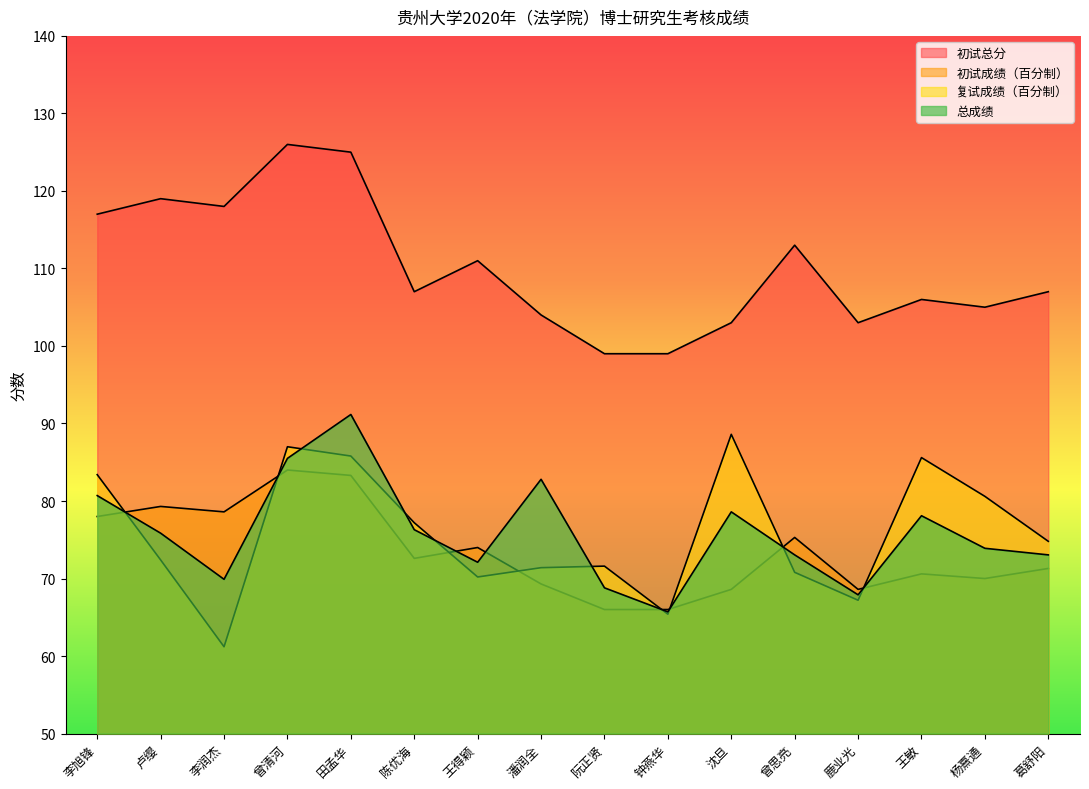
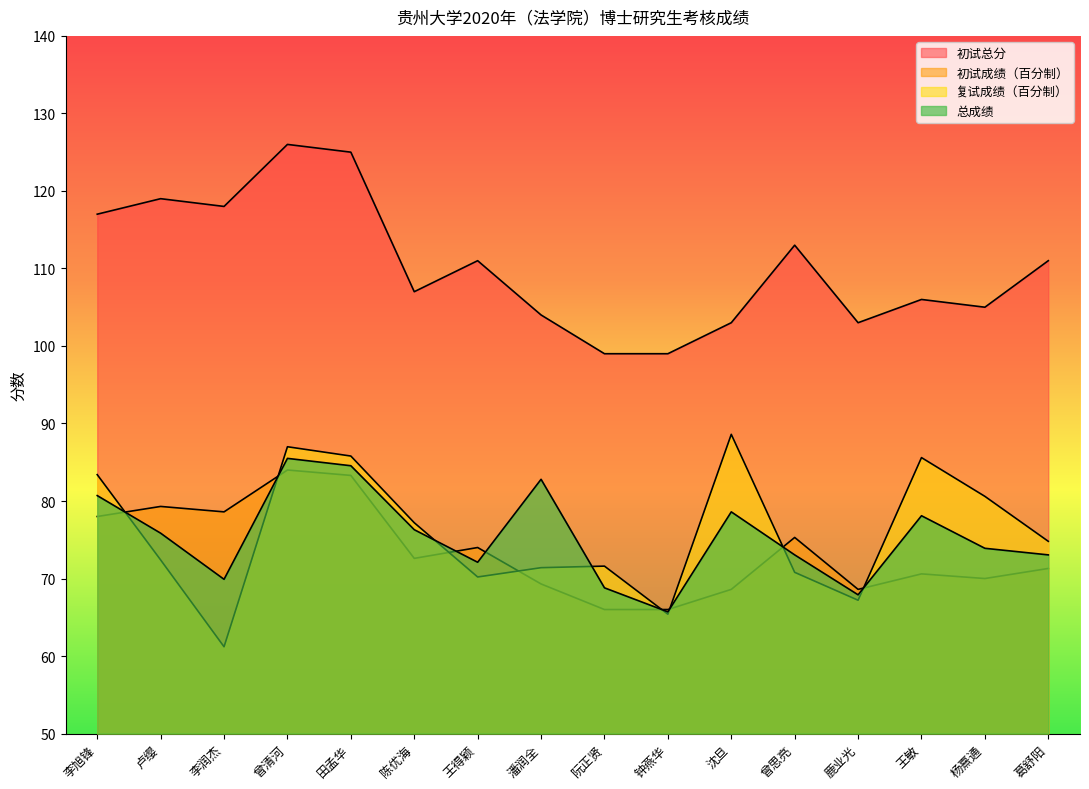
  {
    "初试总分": {
      "李旭锋": 117,
      "卢缨": 119,
      "李润杰": 118,
      "曾清河": 126,
      "田孟华": 125,
      "陈优海": 107,
      "王得颖": 111,
      "潘润全": 104,
      "阮正贤": 99,
      "钟燕华": 99,
      "沈旦": 103,
      "曾思亮": 113,
      "鹿业光": 103,
      "王敏": 106,
      "杨熹通": 105,
-     "葛舒阳": 107
+     "葛舒阳": 111
    },
    "总成绩": {
      "李旭锋": 81,
      "卢缨": 76,
      "李润杰": 70,
      "曾清河": 86,
-     "田孟华": 91,
+     "田孟华": 85,
      "陈优海": 76,
      "王得颖": 72,
      "潘润全": 83,
      "阮正贤": 69,
      "沈旦": 79,
      "曾思亮": 73,
      "鹿业光": 68,
      "王敏": 78,
      "杨熹通": 74,
      "葛舒阳": 73
    }
  }
